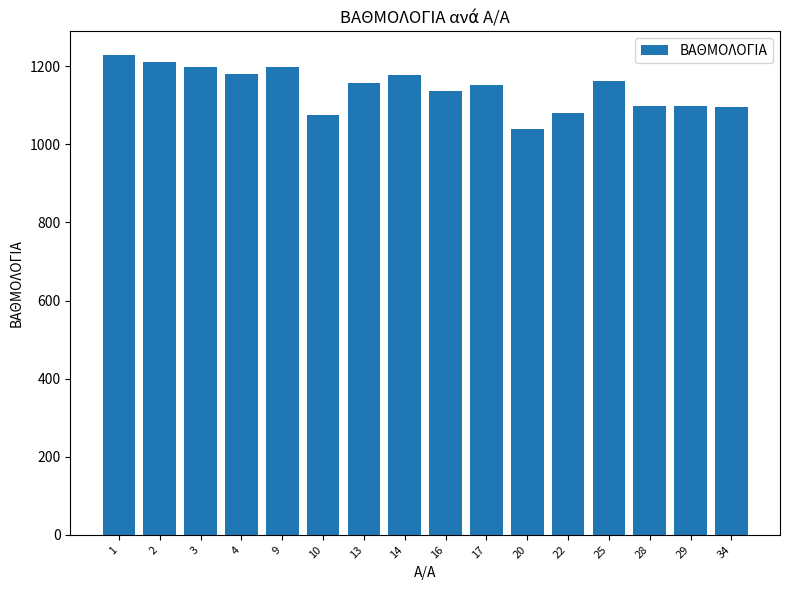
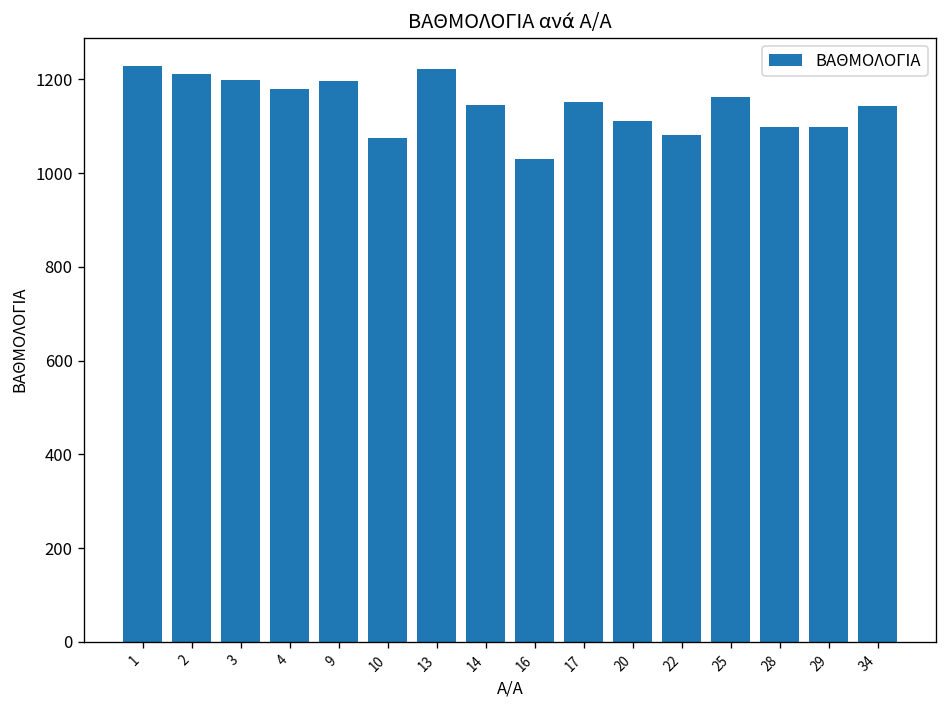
  {
    "1": 1230,
    "2": 1210,
    "3": 1200,
    "4": 1180,
    "9": 1200,
    "10": 1080,
-   "13": 1160,
-   "14": 1180,
-   "16": 1140,
+   "13": 1220,
+   "14": 1150,
+   "16": 1030,
    "17": 1150,
-   "20": 1040,
+   "20": 1110,
    "22": 1080,
    "25": 1160,
    "28": 1100,
    "29": 1100,
-   "34": 1100
+   "34": 1140
  }
